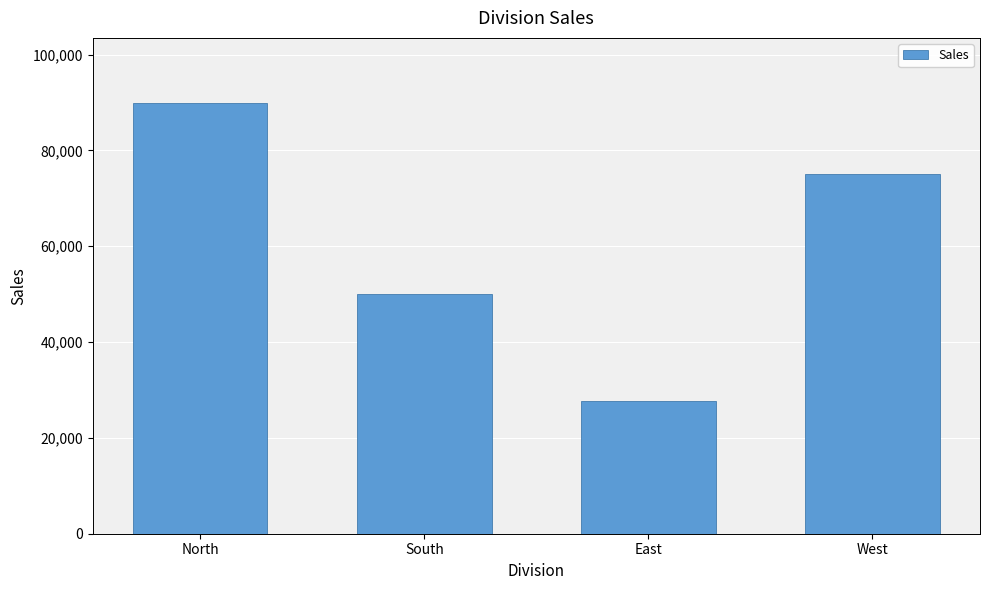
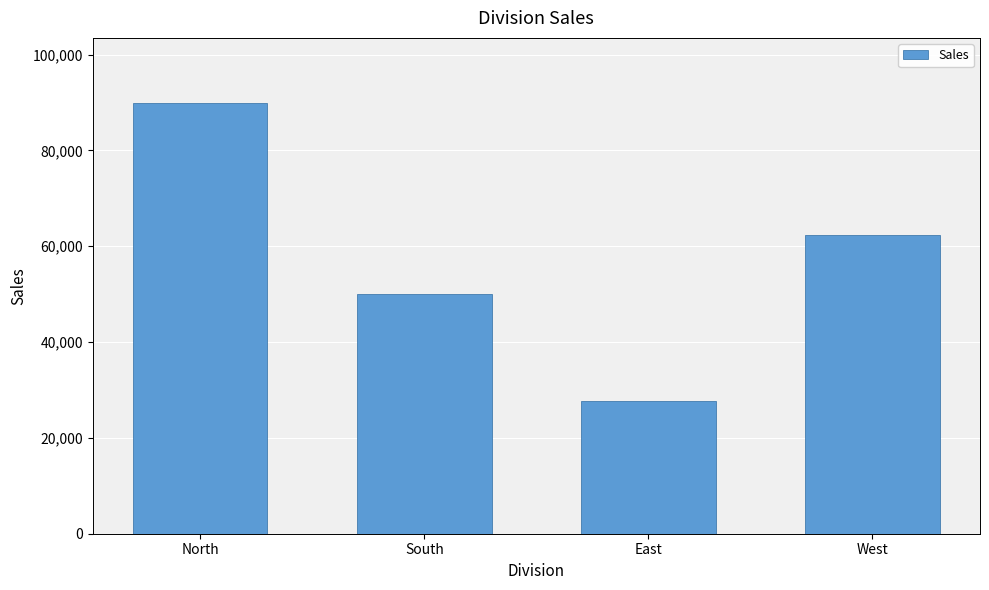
  {
    "North": "90,000",
    "South": "50,000",
    "East": "28,000",
-   "West": "75,000"
+   "West": "62,000"
  }
